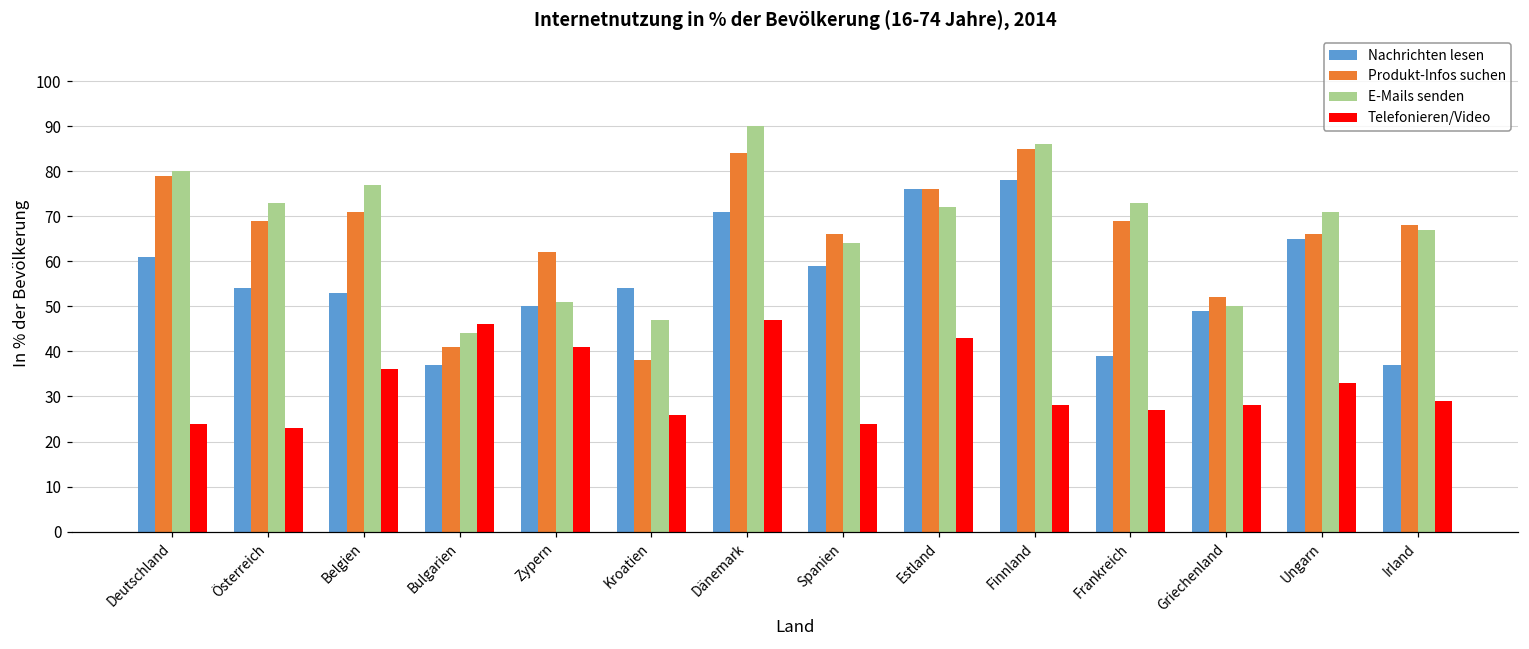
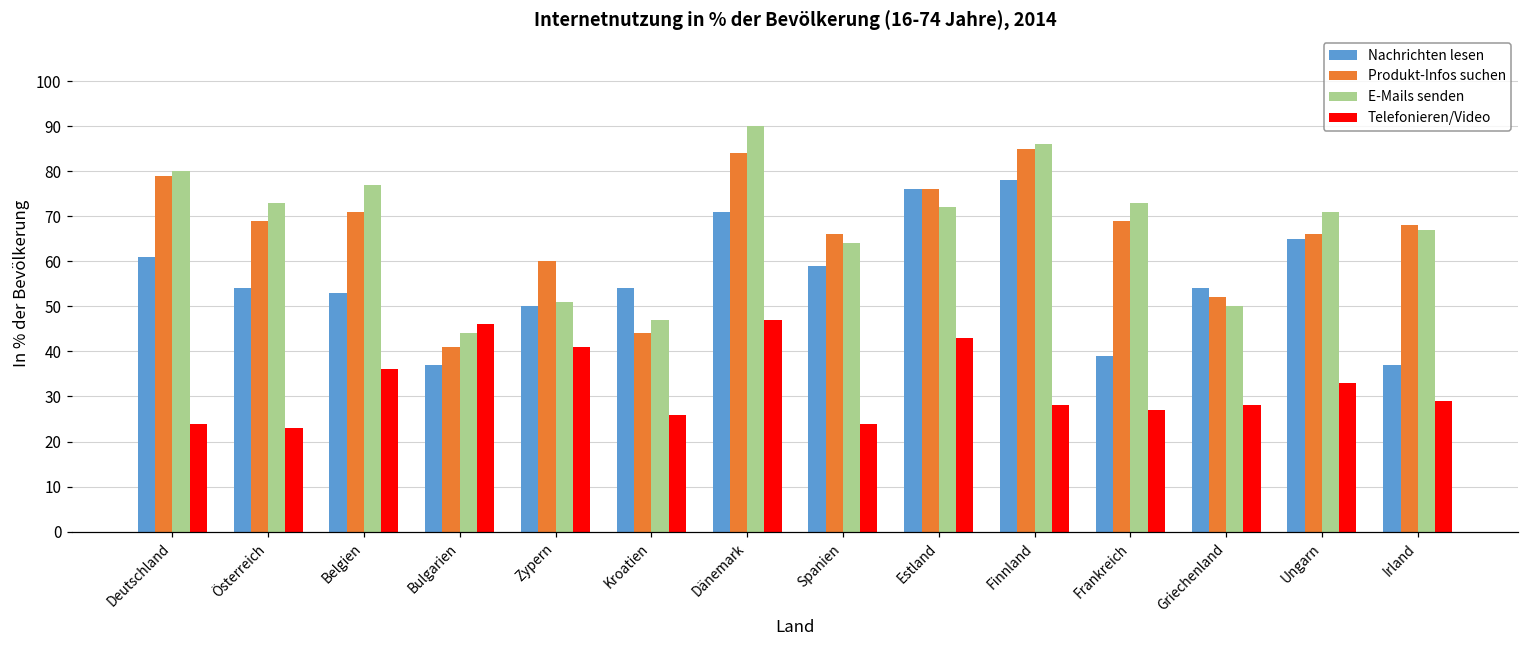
  {
    "Nachrichten lesen": {
      "Deutschland": 61,
      "Österreich": 54,
      "Belgien": 53,
      "Bulgarien": 37,
      "Zypern": 50,
      "Kroatien": 54,
      "Dänemark": 71,
      "Spanien": 59,
      "Estland": 76,
      "Finnland": 78,
      "Frankreich": 39,
-     "Griechenland": 49,
+     "Griechenland": 54,
      "Ungarn": 65,
      "Irland": 37
    },
    "Produkt-Infos suchen": {
      "Deutschland": 79,
      "Österreich": 69,
      "Belgien": 71,
      "Bulgarien": 41,
-     "Zypern": 62,
-     "Kroatien": 38,
+     "Zypern": 60,
+     "Kroatien": 44,
      "Dänemark": 84,
      "Spanien": 66,
      "Estland": 76,
      "Finnland": 85,
      "Frankreich": 69,
      "Griechenland": 52,
      "Ungarn": 66,
      "Irland": 68
    },
    "E-Mails senden": {
      "Deutschland": 80,
      "Österreich": 73,
      "Belgien": 77,
      "Bulgarien": 44,
      "Zypern": 51,
      "Kroatien": 47,
      "Dänemark": 90,
      "Spanien": 64,
      "Estland": 72,
      "Finnland": 86,
      "Frankreich": 73,
      "Griechenland": 50,
      "Ungarn": 71,
      "Irland": 67
    },
    "Telefonieren/Video": {
      "Deutschland": 24,
      "Österreich": 23,
      "Belgien": 36,
      "Bulgarien": 46,
      "Zypern": 41,
      "Kroatien": 26,
      "Dänemark": 47,
      "Spanien": 24,
      "Estland": 43,
      "Finnland": 28,
      "Frankreich": 27,
      "Griechenland": 28,
      "Ungarn": 33,
      "Irland": 29
    }
  }
